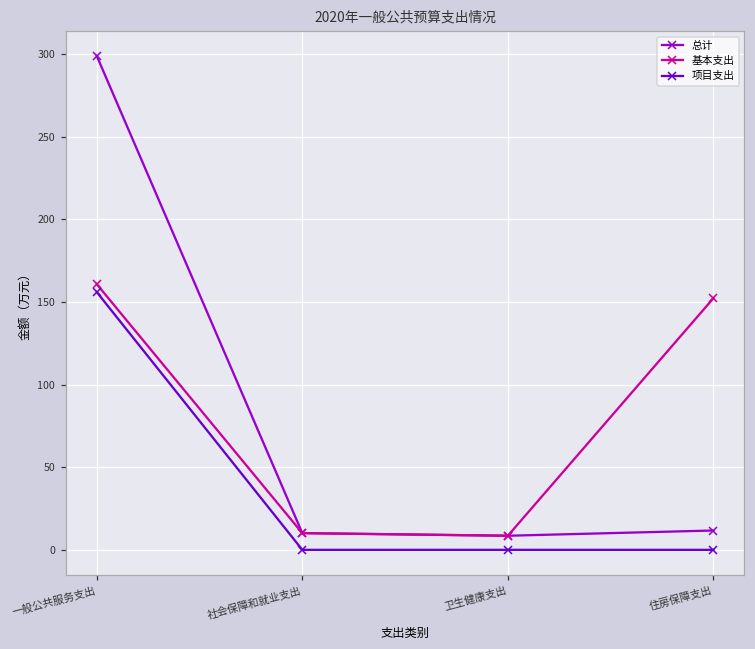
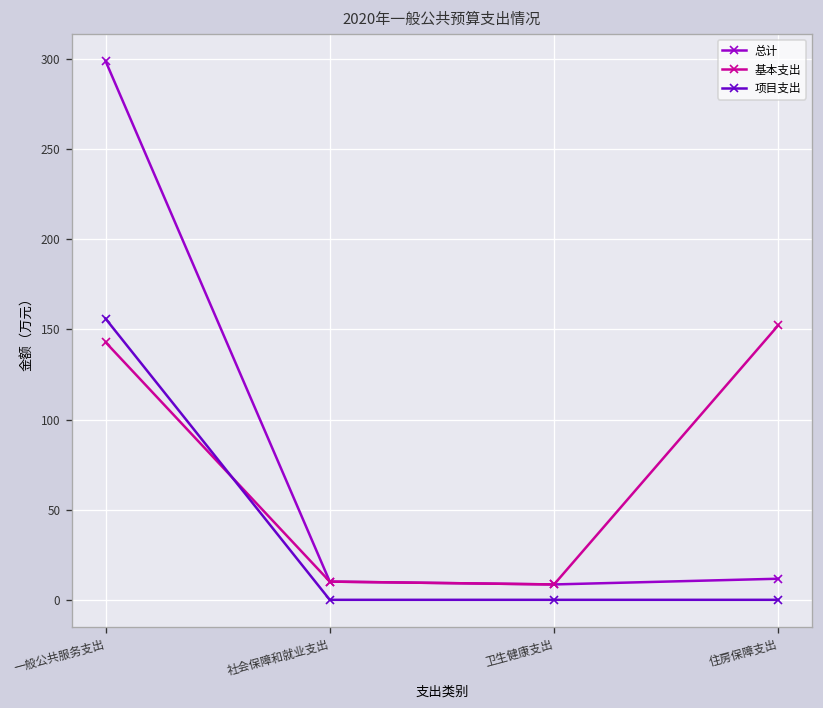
  {
    "基本支出": {
-     "一般公共服务支出": 161,
+     "一般公共服务支出": 143,
      "住房保障支出": 152
    }
  }
